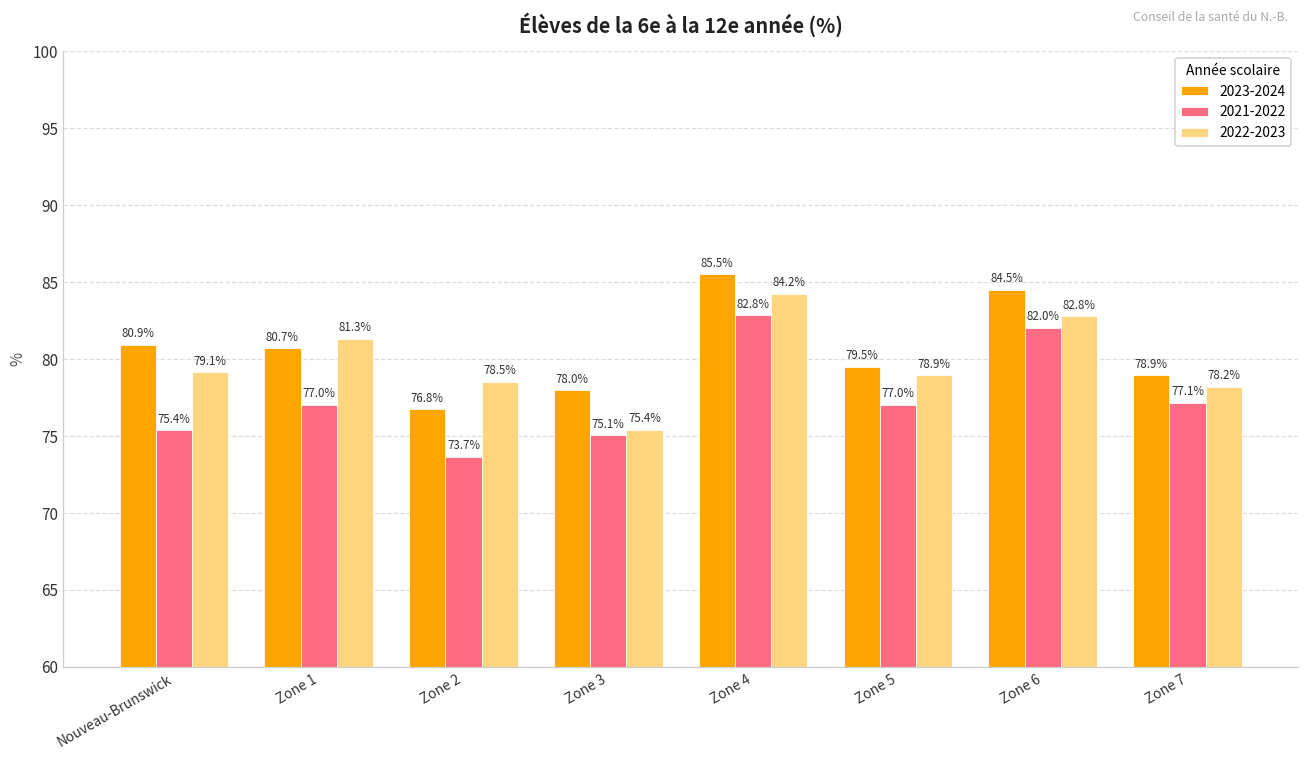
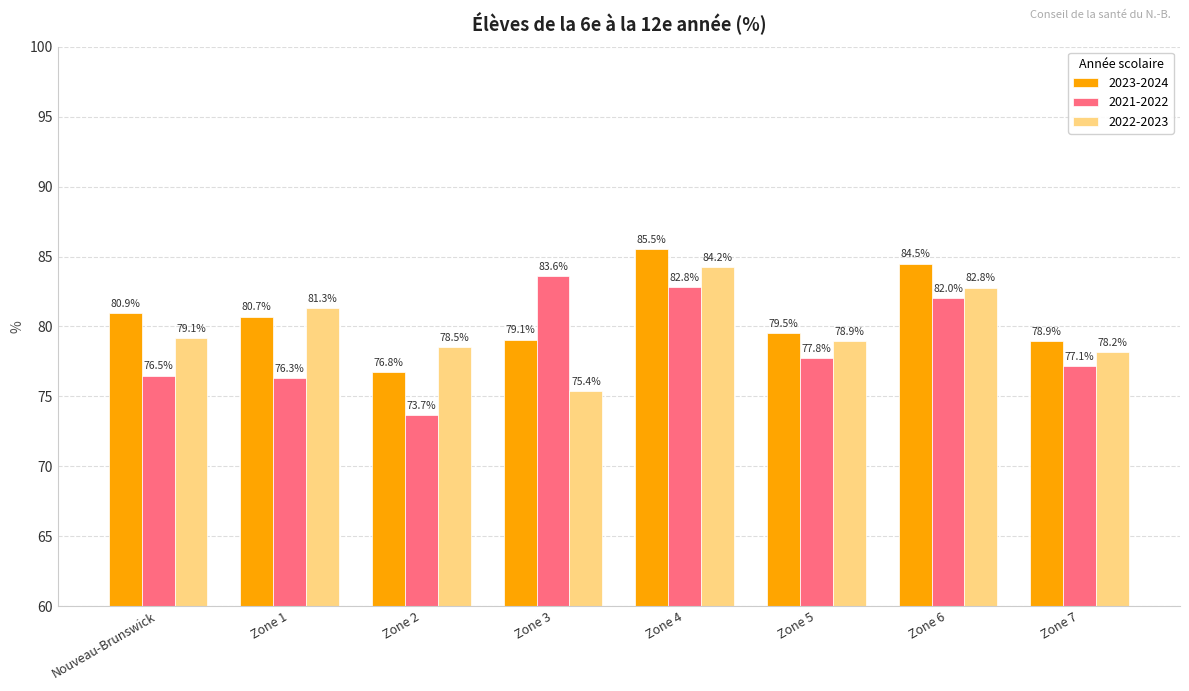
  {
    "2023-2024": {
      "Nouveau-Brunswick": "80.9%",
      "Zone 1": "80.7%",
      "Zone 2": "76.8%",
-     "Zone 3": "78.0%",
+     "Zone 3": "79.1%",
      "Zone 4": "85.5%",
      "Zone 5": "79.5%",
      "Zone 6": "84.5%",
      "Zone 7": "78.9%"
    },
    "2021-2022": {
-     "Nouveau-Brunswick": "75.4%",
-     "Zone 1": "77.0%",
+     "Nouveau-Brunswick": "76.5%",
+     "Zone 1": "76.3%",
      "Zone 2": "73.7%",
-     "Zone 3": "75.1%",
+     "Zone 3": "83.6%",
      "Zone 4": "82.8%",
-     "Zone 5": "77.0%",
+     "Zone 5": "77.8%",
      "Zone 6": "82.0%",
      "Zone 7": "77.1%"
    },
    "2022-2023": {
      "Nouveau-Brunswick": "79.1%",
      "Zone 1": "81.3%",
      "Zone 2": "78.5%",
      "Zone 3": "75.4%",
      "Zone 4": "84.2%",
      "Zone 5": "78.9%",
      "Zone 6": "82.8%",
      "Zone 7": "78.2%"
    }
  }
